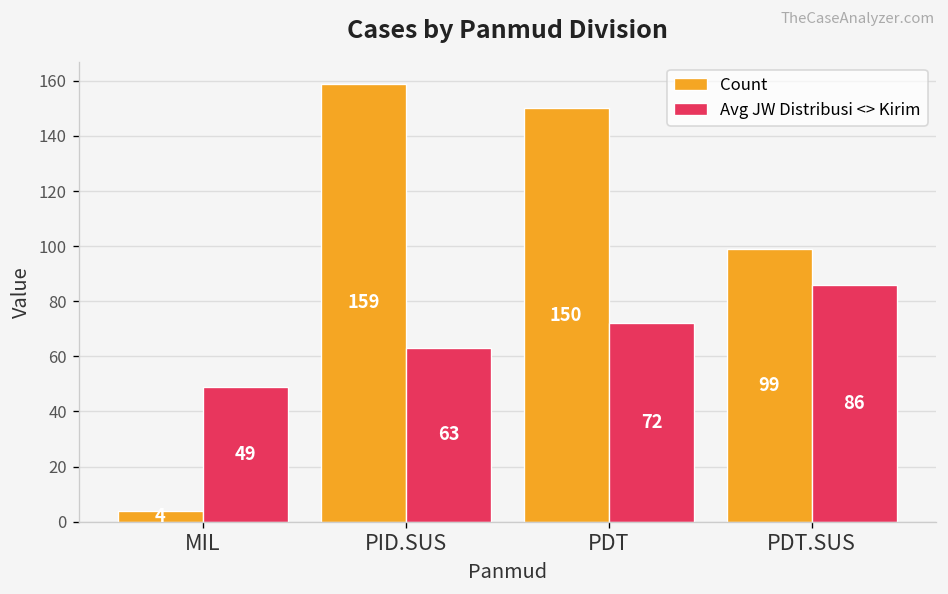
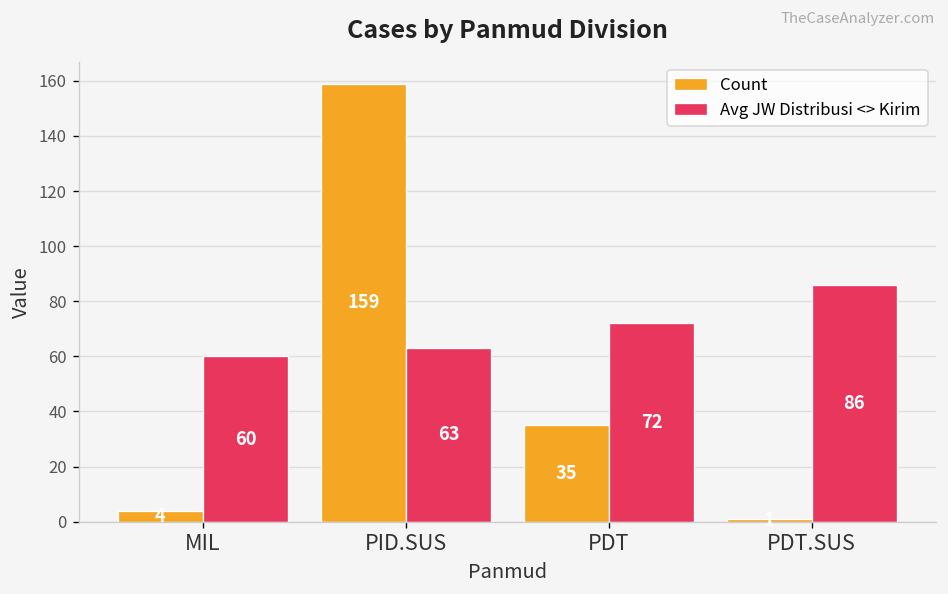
  {
    "Count": {
      "PID.SUS": 159,
-     "PDT": 150,
-     "PDT.SUS": 99
+     "PDT": 35,
+     "PDT.SUS": 1
    },
    "Avg JW Distribusi <> Kirim": {
-     "MIL": 49,
+     "MIL": 60,
      "PID.SUS": 63,
      "PDT": 72,
      "PDT.SUS": 86
    }
  }
